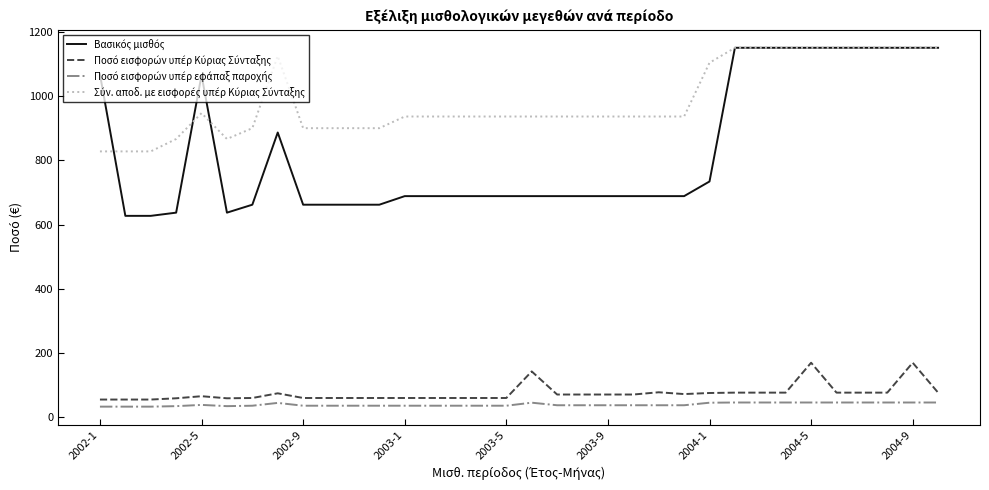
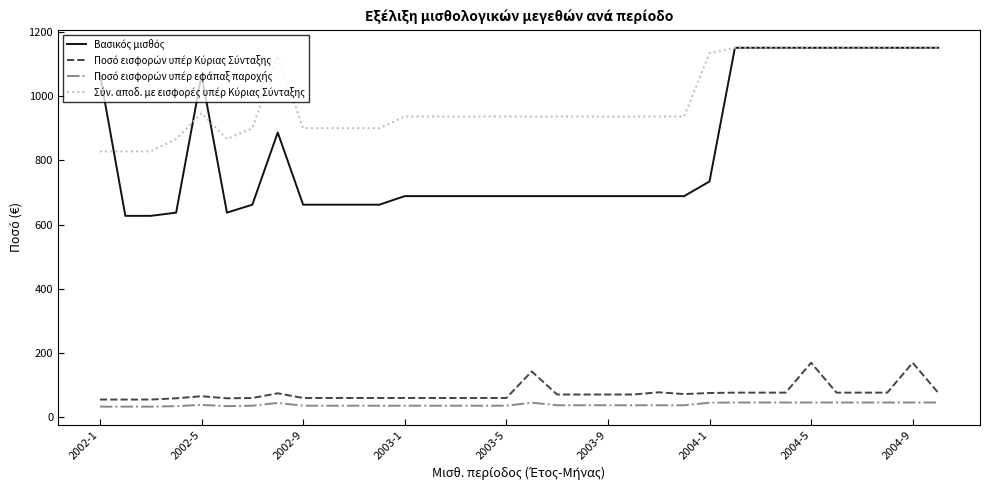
  {
    "Βασικός μισθός": {
      "2002-9": 660,
      "2003-1": 690,
      "2003-5": 690,
      "2003-9": 690,
      "2004-1": 730
    },
    "Ποσό εισφορών υπέρ Κύριας Σύνταξης": {
      "2002-1": 60,
      "2002-5": 70,
      "2002-9": 60,
      "2003-1": 60,
      "2003-5": 60,
      "2003-9": 70,
      "2004-1": 80,
      "2004-5": 170,
      "2004-9": 170
    },
    "Ποσό εισφορών υπέρ εφάπαξ παροχής": {
      "2002-1": 30,
      "2002-5": 40,
      "2002-9": 40,
      "2003-1": 40,
      "2003-5": 40,
      "2003-9": 40,
      "2004-1": 50,
      "2004-5": 50,
      "2004-9": 50
    },
    "Σύν. αποδ. με εισφορές υπέρ Κύριας Σύνταξης": {
      "2002-1": 830,
      "2002-5": 950,
      "2002-9": 900,
      "2003-1": 940,
      "2003-5": 940,
      "2003-9": 940,
-     "2004-1": 1100
+     "2004-1": 1130
    }
  }
